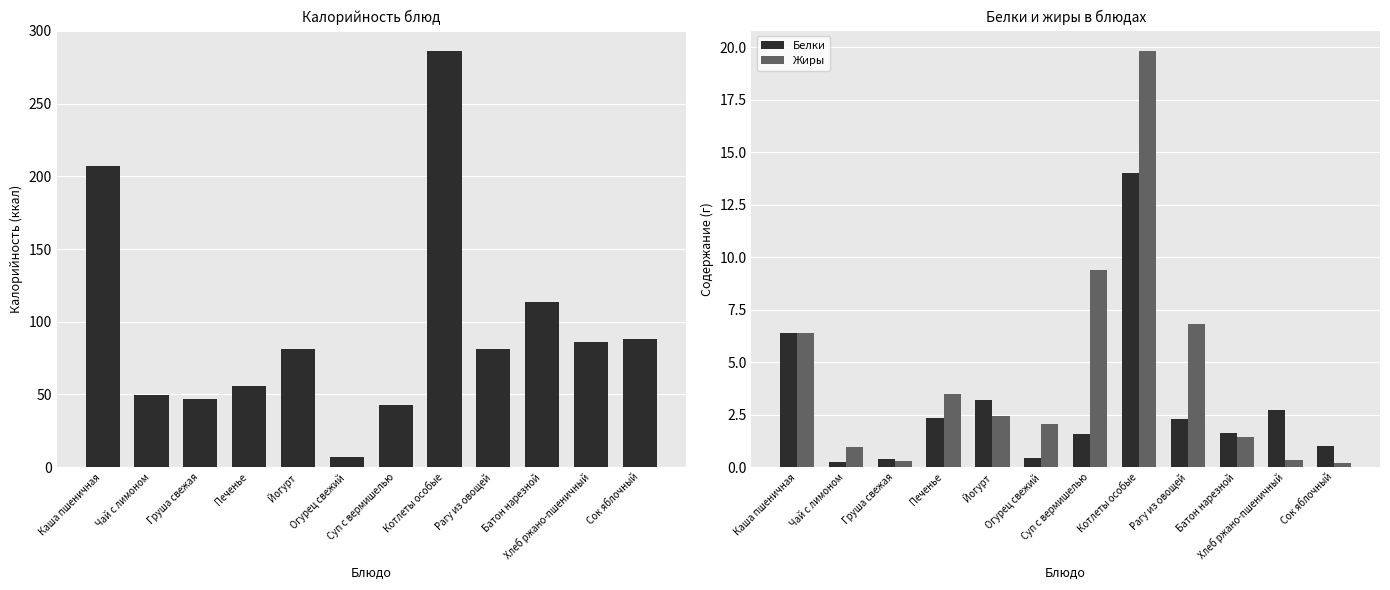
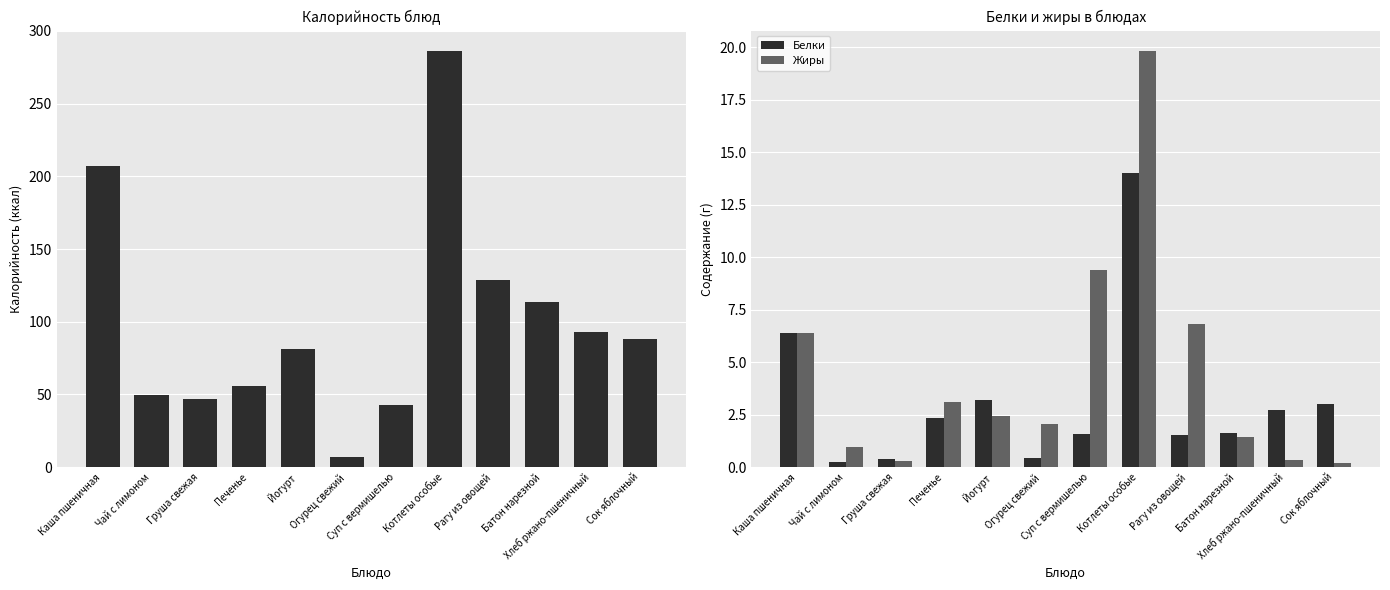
  {
    "Калорийность блюд": {
      "Каша пшеничная": 207,
      "Чай с лимоном": 50,
      "Груша свежая": 47,
      "Печенье": 56,
      "Йогурт": 81,
      "Огурец свежий": 7,
      "Суп с вермишелью": 43,
      "Котлеты особые": 286,
-     "Рагу из овощей": 81,
+     "Рагу из овощей": 129,
      "Батон нарезной": 114,
-     "Хлеб ржано-пшеничный": 86,
+     "Хлеб ржано-пшеничный": 93,
      "Сок яблочный": 88
    },
    "Белки и жиры в блюдах": {
      "Белки": {
        "Каша пшеничная": 6.4,
        "Чай с лимоном": 0.3,
        "Груша свежая": 0.4,
        "Печенье": 2.3,
        "Йогурт": 3.2,
        "Огурец свежий": 0.4,
        "Суп с вермишелью": 1.6,
        "Котлеты особые": 14.0,
-       "Рагу из овощей": 2.3,
+       "Рагу из овощей": 1.5,
        "Батон нарезной": 1.6,
        "Хлеб ржано-пшеничный": 2.7,
-       "Сок яблочный": 1
+       "Сок яблочный": 3
      },
      "Жиры": {
        "Каша пшеничная": 6.4,
        "Чай с лимоном": 1.0,
        "Груша свежая": 0.3,
-       "Печенье": 3.5,
+       "Печенье": 3.1,
        "Йогурт": 2.4,
        "Огурец свежий": 2.1,
        "Суп с вермишелью": 9.4,
        "Котлеты особые": 19.8,
        "Рагу из овощей": 6.8,
        "Батон нарезной": 1.5,
        "Хлеб ржано-пшеничный": 0.3,
        "Сок яблочный": 0.2
      }
    }
  }
